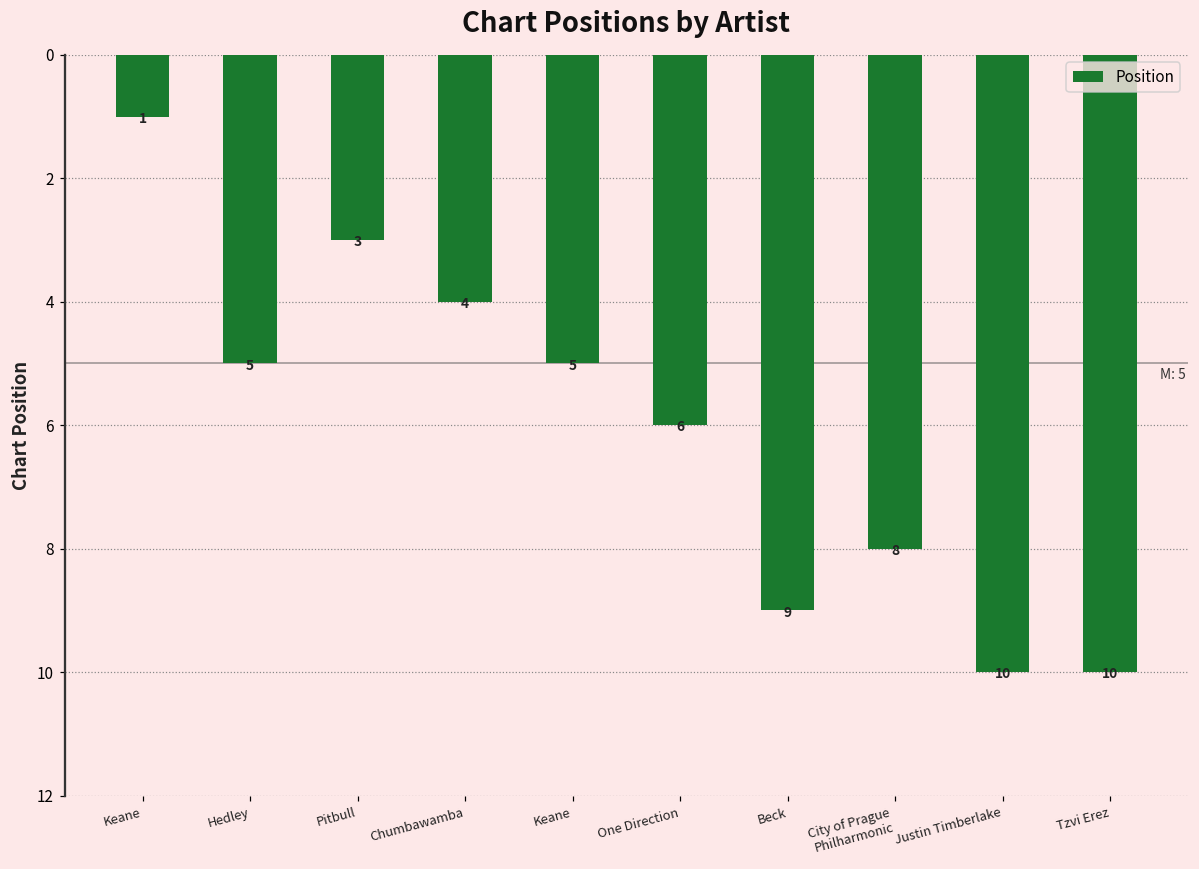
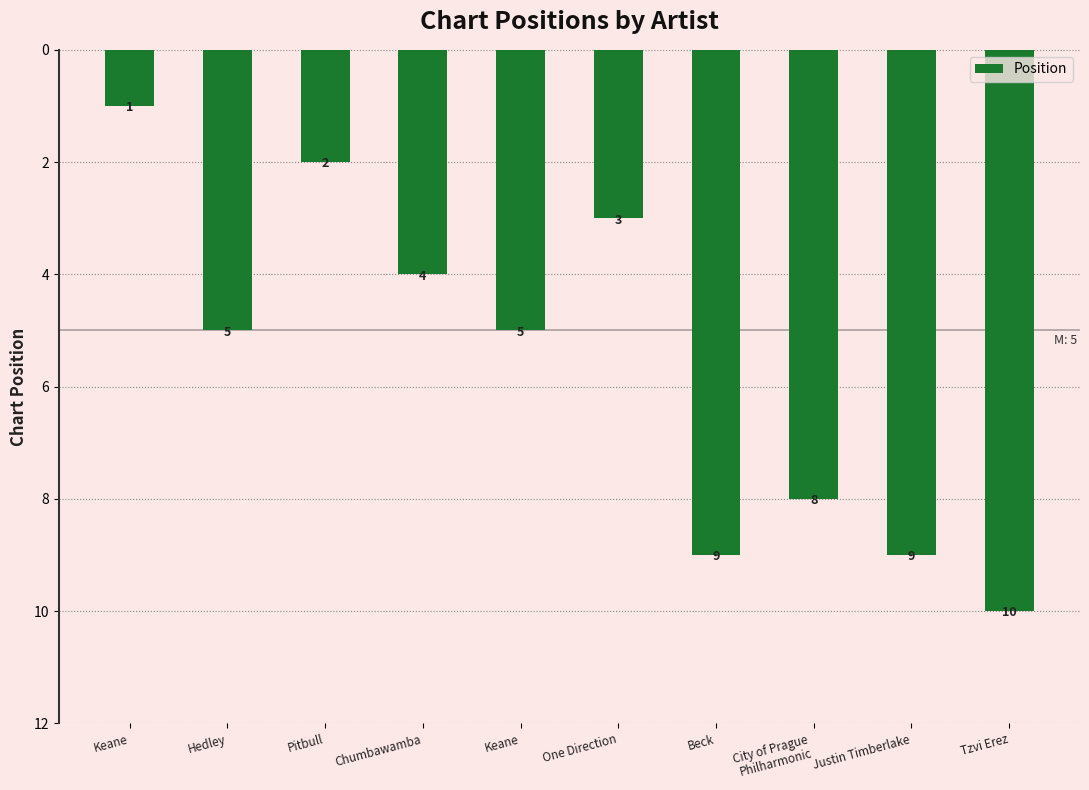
  {
    "Hedley": 5,
-   "Pitbull": 3,
+   "Pitbull": 2,
    "Chumbawamba": 4,
-   "One Direction": 6,
+   "One Direction": 3,
    "Beck": 9,
    "City of Prague Philharmonic": 8,
-   "Justin Timberlake": 10,
+   "Justin Timberlake": 9,
    "Tzvi Erez": 10
  }
